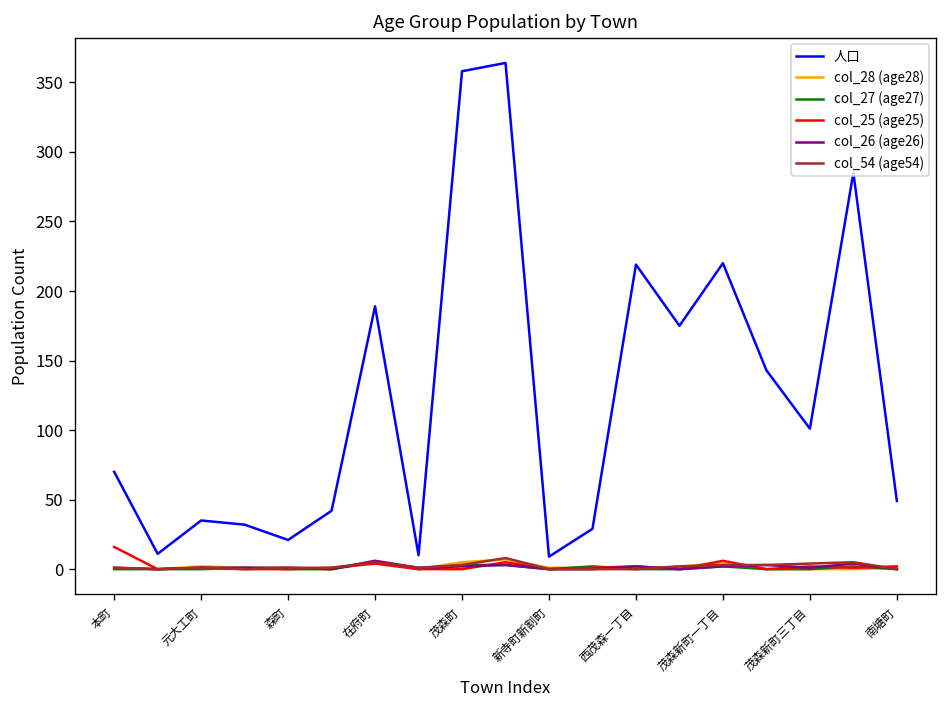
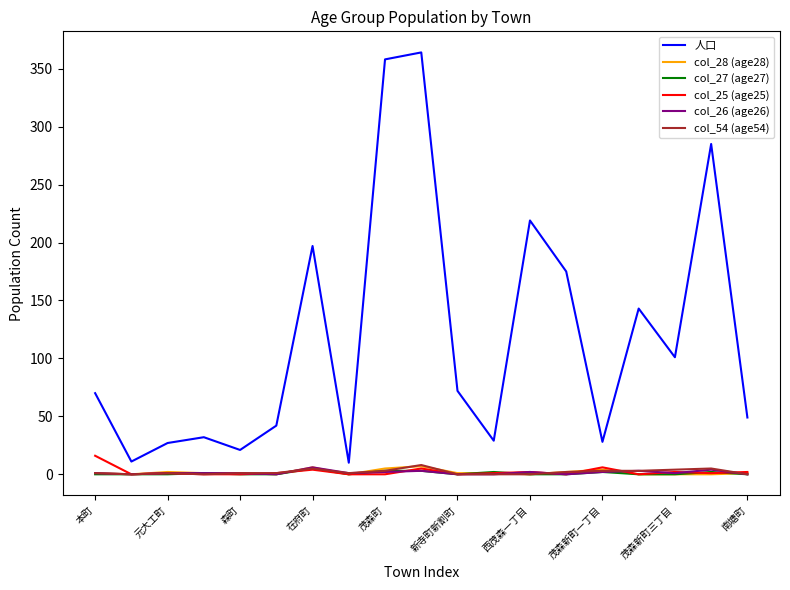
  {
    "人口": {
      "本町": 70,
-     "元大工町": 35,
+     "元大工町": 27,
      "森町": 21,
-     "在府町": 189,
+     "在府町": 197,
      "茂森町": 358,
-     "新寺町新割町": 9,
+     "新寺町新割町": 72,
      "西茂森一丁目": 219,
-     "茂森新町一丁目": 220,
+     "茂森新町一丁目": 28,
      "茂森新町三丁目": 101,
      "南塘町": 49
    },
    "col_25 (age25)": {
      "本町": 16
    }
  }
